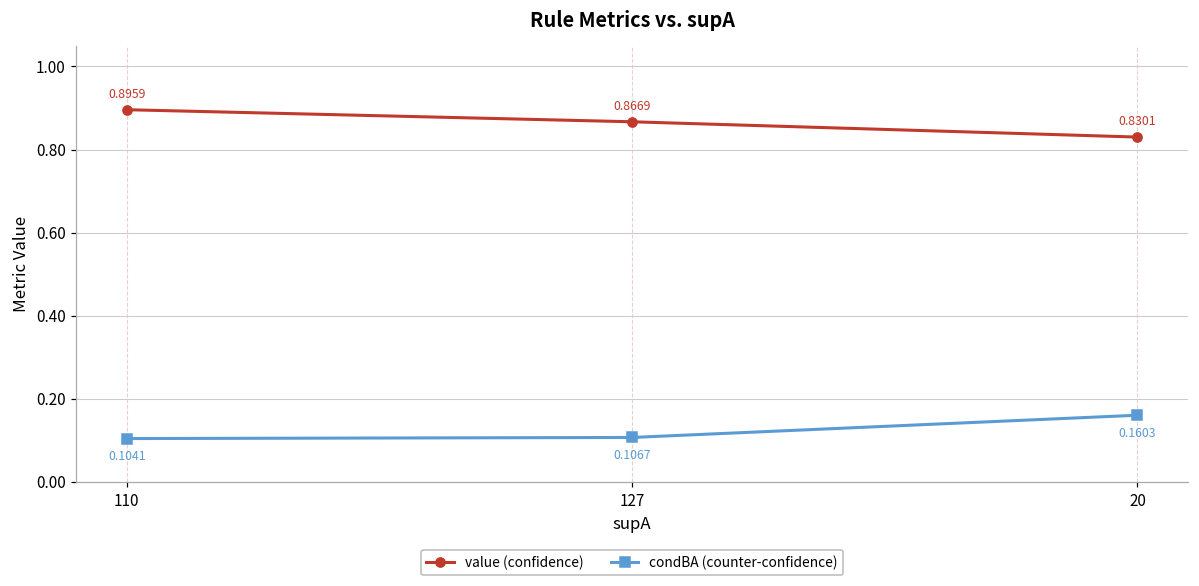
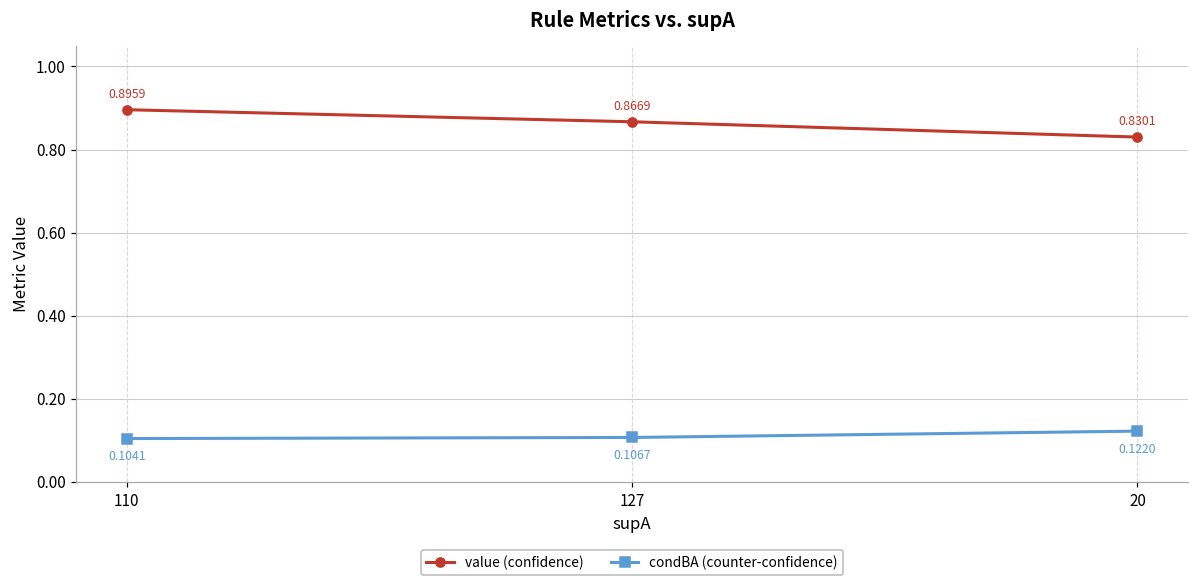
  {
    "value (confidence)": {
      "110": 0.8959,
      "127": 0.8669,
      "20": 0.8301
    },
    "condBA (counter-confidence)": {
      "110": 0.1041,
      "127": 0.1067,
-     "20": 0.1603
+     "20": 0.1220
    }
  }
